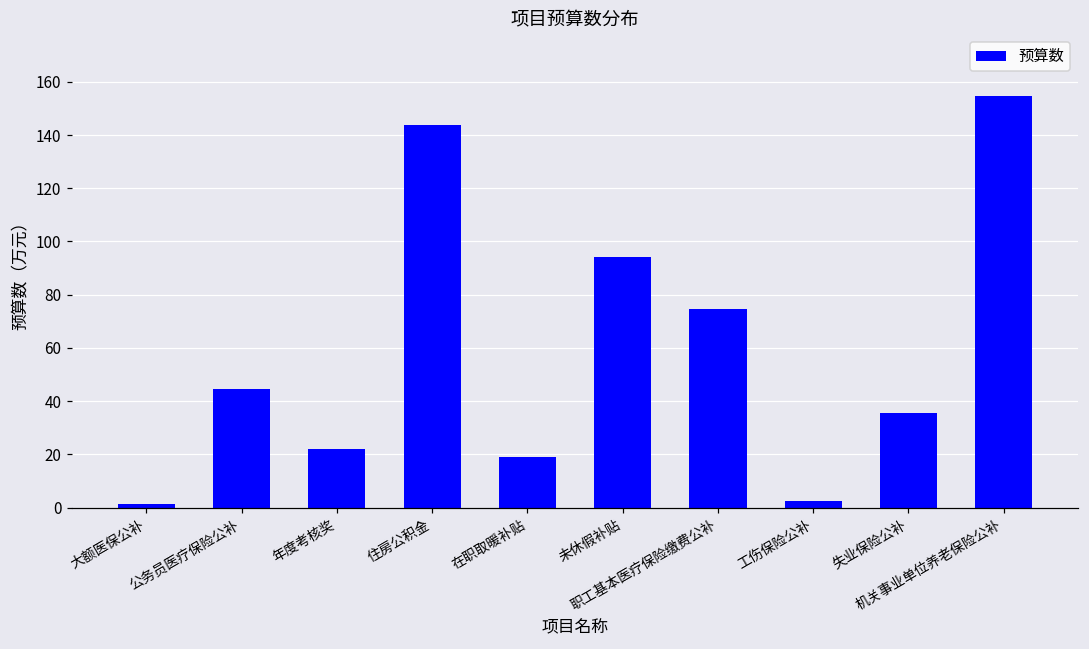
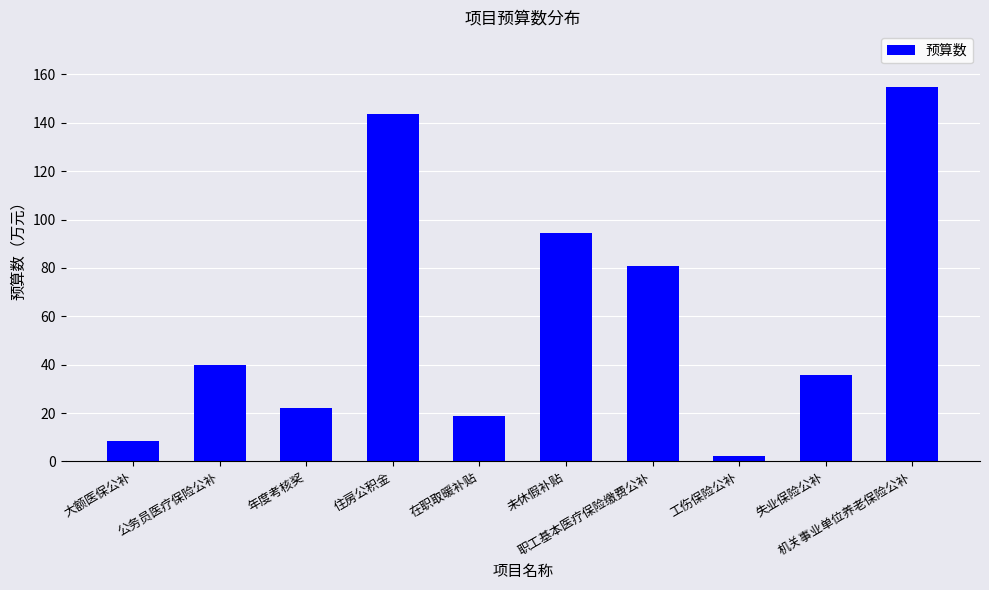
  {
-   "大额医保公补": 1,
-   "公务员医疗保险公补": 45,
+   "大额医保公补": 9,
+   "公务员医疗保险公补": 40,
    "年度考核奖": 22,
    "住房公积金": 144,
    "在职取暖补贴": 19,
    "未休假补贴": 94,
-   "职工基本医疗保险缴费公补": 75,
+   "职工基本医疗保险缴费公补": 81,
    "工伤保险公补": 2,
    "失业保险公补": 36,
    "机关事业单位养老保险公补": 155
  }
